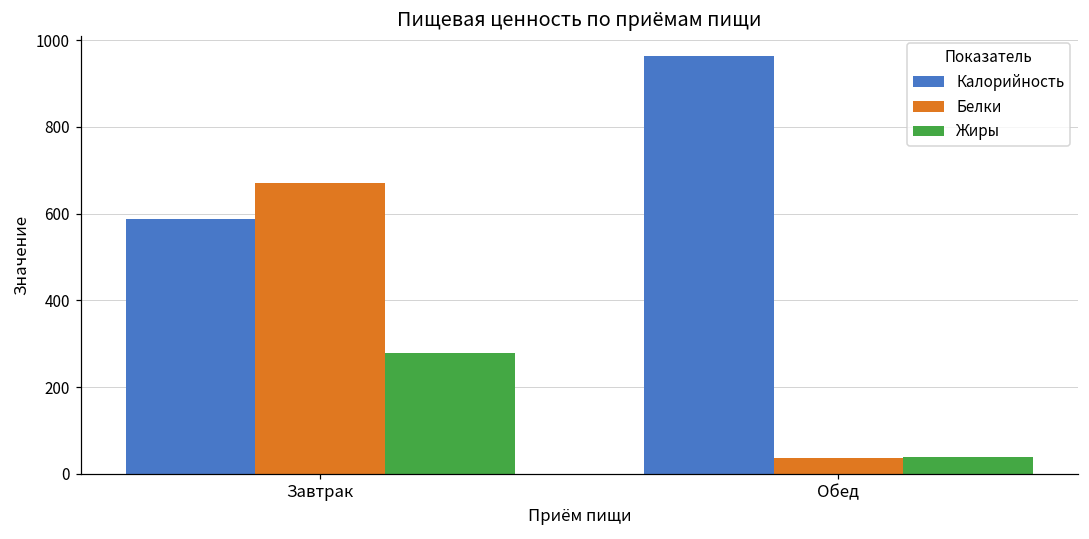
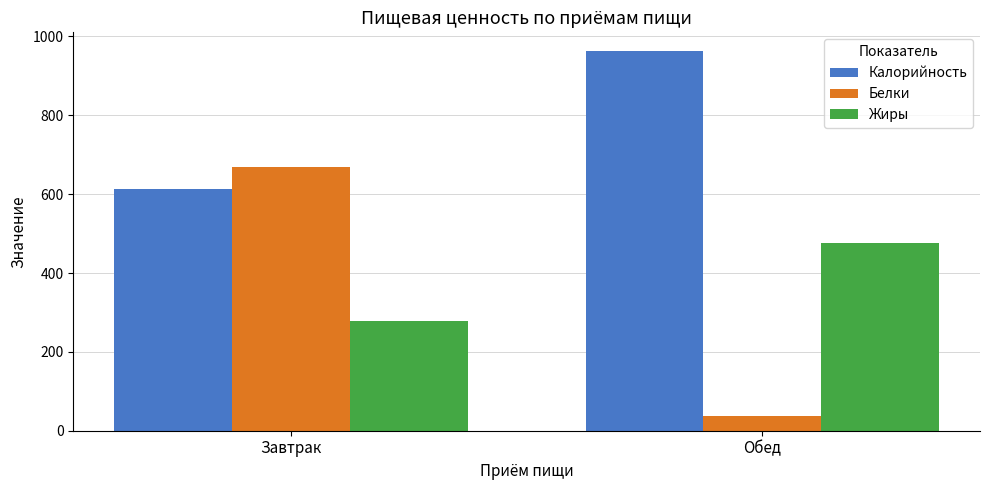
  {
    "Калорийность": {
-     "Завтрак": 590,
+     "Завтрак": 610,
      "Обед": 960
    },
    "Белки": {
      "Завтрак": 670,
      "Обед": 40
    },
    "Жиры": {
      "Завтрак": 280,
-     "Обед": 40
+     "Обед": 480
    }
  }
